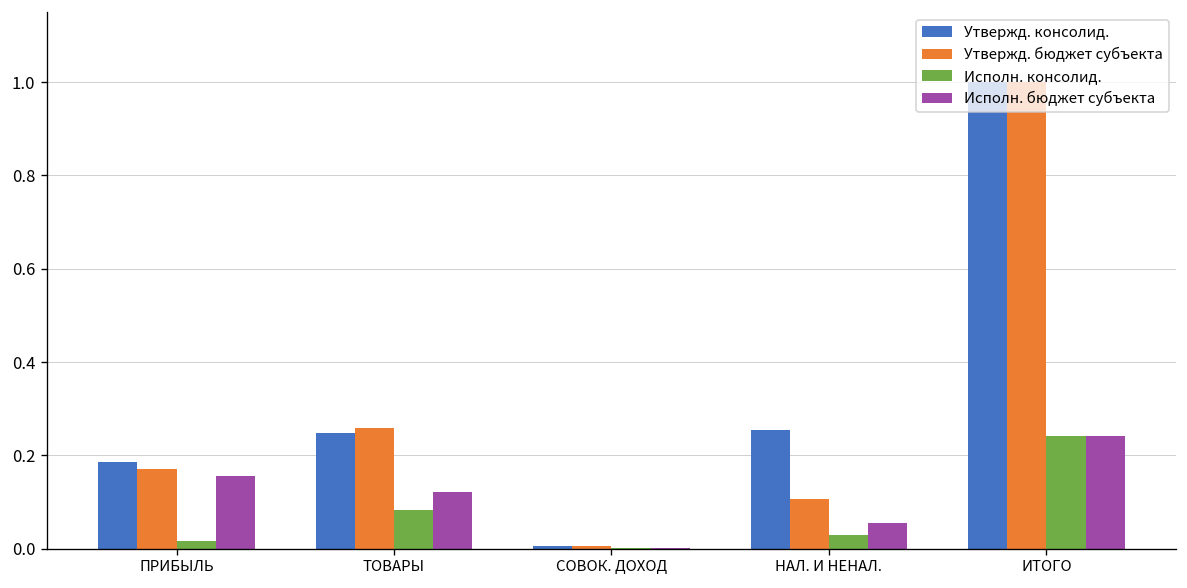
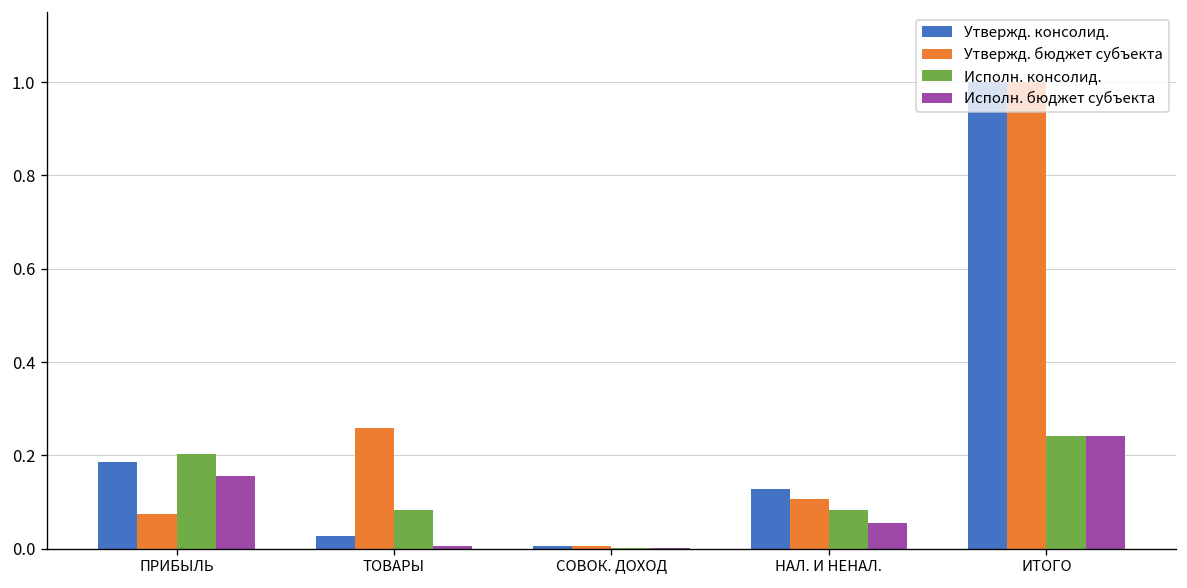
  {
    "Утвержд. консолид.": {
      "ПРИБЫЛЬ": 0.19,
-     "ТОВАРЫ": 0.25,
-     "НАЛ. И НЕНАЛ.": 0.25
+     "ТОВАРЫ": 0.03,
+     "НАЛ. И НЕНАЛ.": 0.13
    },
    "Утвержд. бюджет субъекта": {
-     "ПРИБЫЛЬ": 0.17,
+     "ПРИБЫЛЬ": 0.07,
      "ТОВАРЫ": 0.26,
      "НАЛ. И НЕНАЛ.": 0.11
    },
    "Исполн. консолид.": {
-     "ПРИБЫЛЬ": 0.02,
+     "ПРИБЫЛЬ": 0.20,
      "ТОВАРЫ": 0.08,
-     "НАЛ. И НЕНАЛ.": 0.03,
+     "НАЛ. И НЕНАЛ.": 0.08,
      "ИТОГО": 0.24
    },
    "Исполн. бюджет субъекта": {
      "ПРИБЫЛЬ": 0.15,
-     "ТОВАРЫ": 0.12,
+     "ТОВАРЫ": 0.01,
      "НАЛ. И НЕНАЛ.": 0.06,
      "ИТОГО": 0.24
    }
  }
